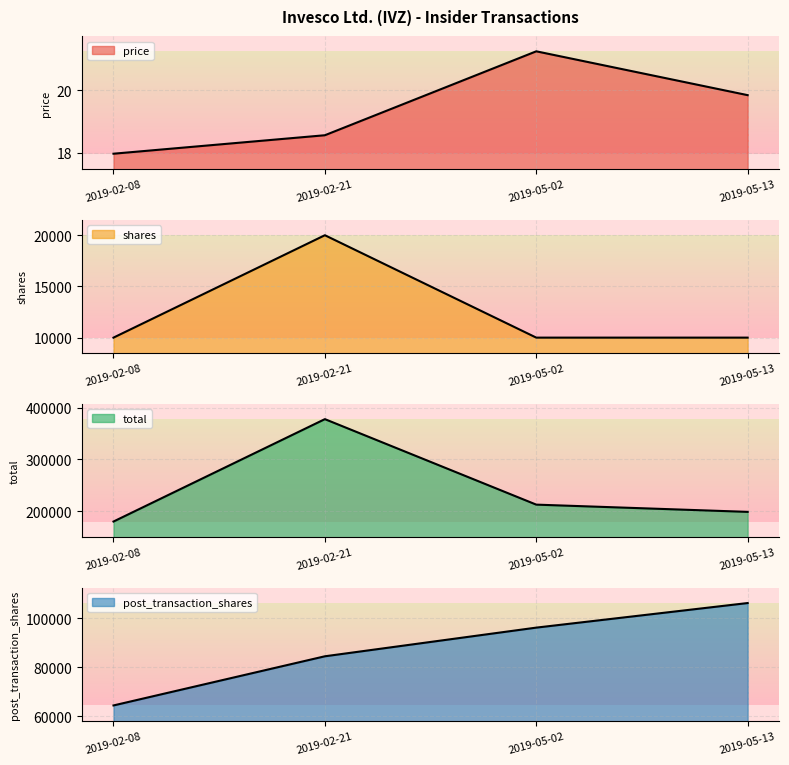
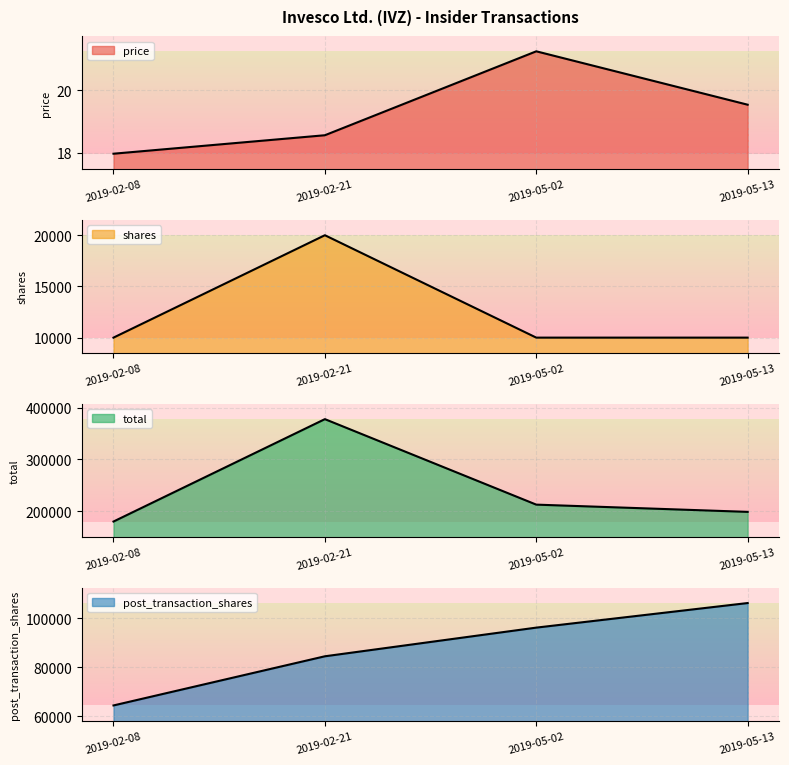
  {
    "Invesco Ltd. (IVZ) - Insider Transactions": {
      "2019-02-08": 18.0,
      "2019-02-21": 18.6,
      "2019-05-02": 21.2,
-     "2019-05-13": 19.8
+     "2019-05-13": 19.5
    }
  }
